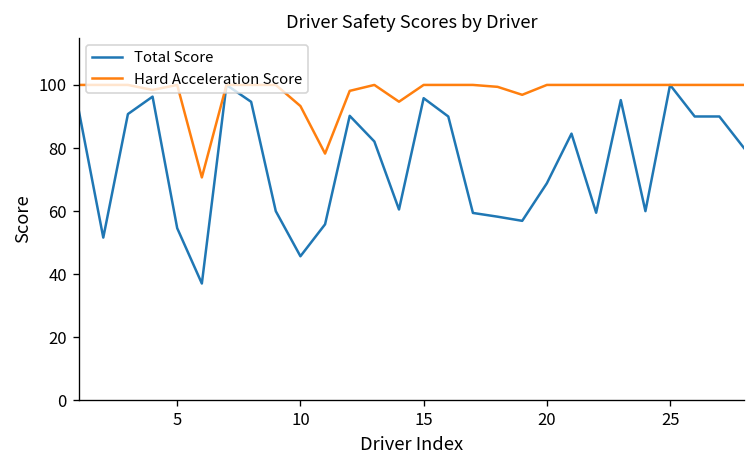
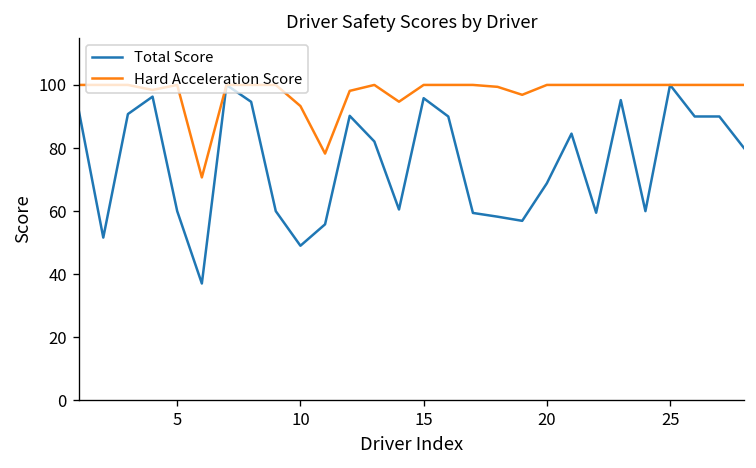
  {
    "Total Score": {
-     "5": 55,
-     "10": 46,
+     "5": 60,
+     "10": 49,
      "15": 96,
      "20": 69
    },
    "Hard Acceleration Score": {
      "10": 93,
      "15": 100,
      "20": 100
    }
  }
